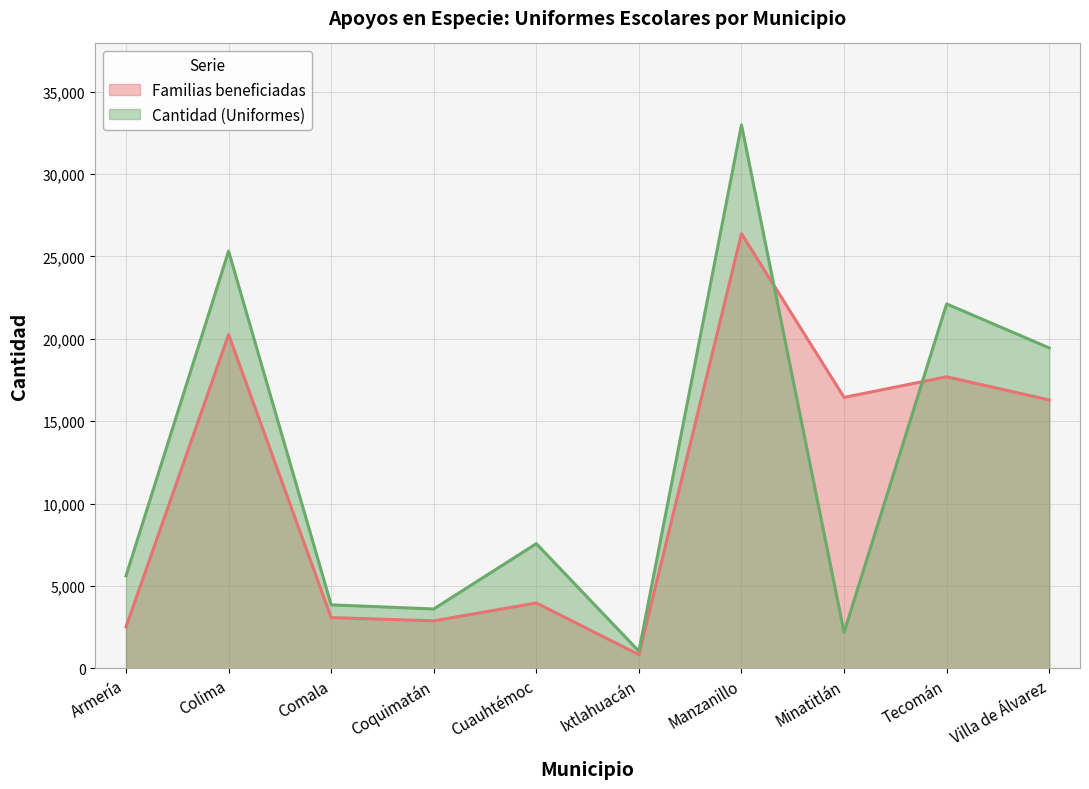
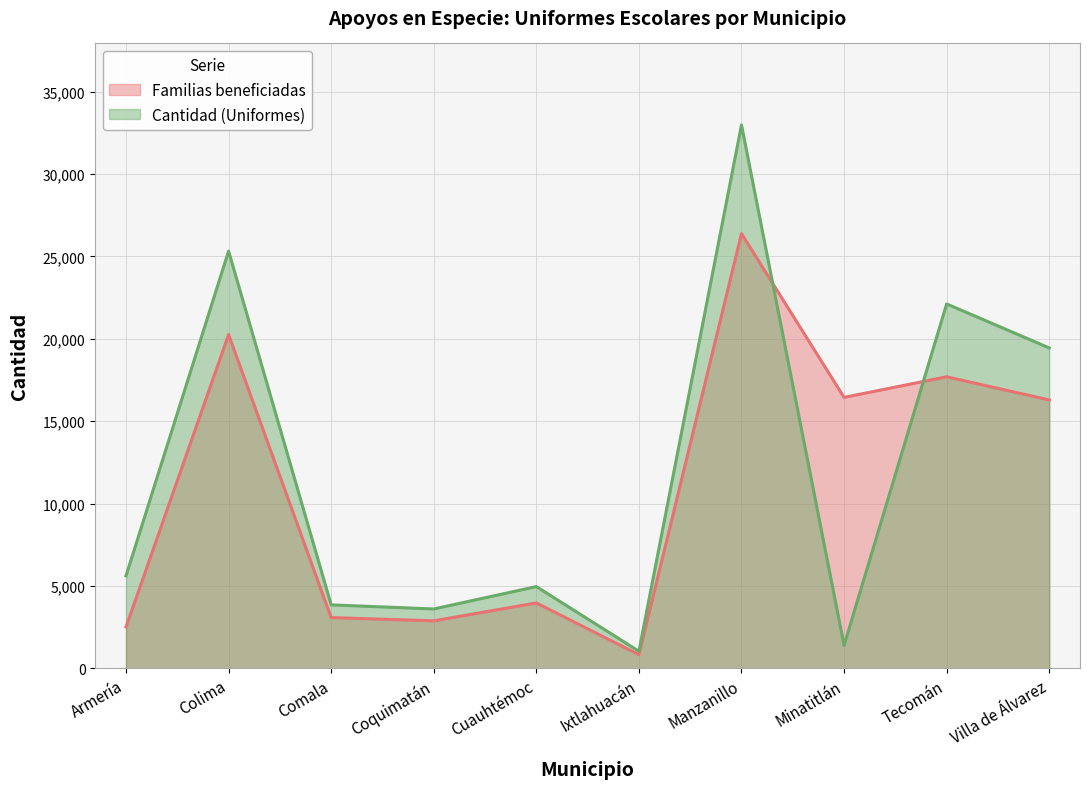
  {
    "Familias beneficiadas": {
      "Armería": "2,500",
      "Colima": "20,300",
      "Comala": "3,100",
      "Coquimatán": "2,900",
      "Cuauhtémoc": "4,000",
      "Ixtlahuacán": "800",
      "Manzanillo": "26,400",
      "Minatitlán": "16,400",
      "Tecomán": "17,700",
      "Villa de Álvarez": "16,300"
    },
    "Cantidad (Uniformes)": {
      "Armería": "5,600",
      "Colima": "25,300",
      "Comala": "3,800",
      "Coquimatán": "3,600",
-     "Cuauhtémoc": "7,600",
+     "Cuauhtémoc": "5,000",
      "Ixtlahuacán": "1,000",
      "Manzanillo": "33,000",
-     "Minatitlán": "2,200",
+     "Minatitlán": "1,400",
      "Tecomán": "22,100",
      "Villa de Álvarez": "19,400"
    }
  }
